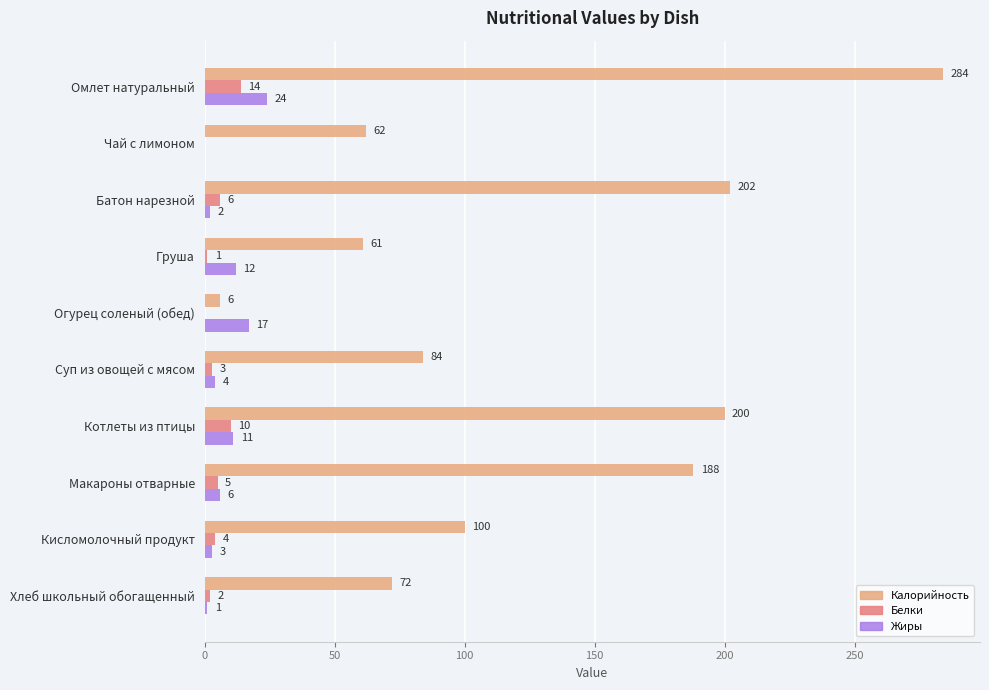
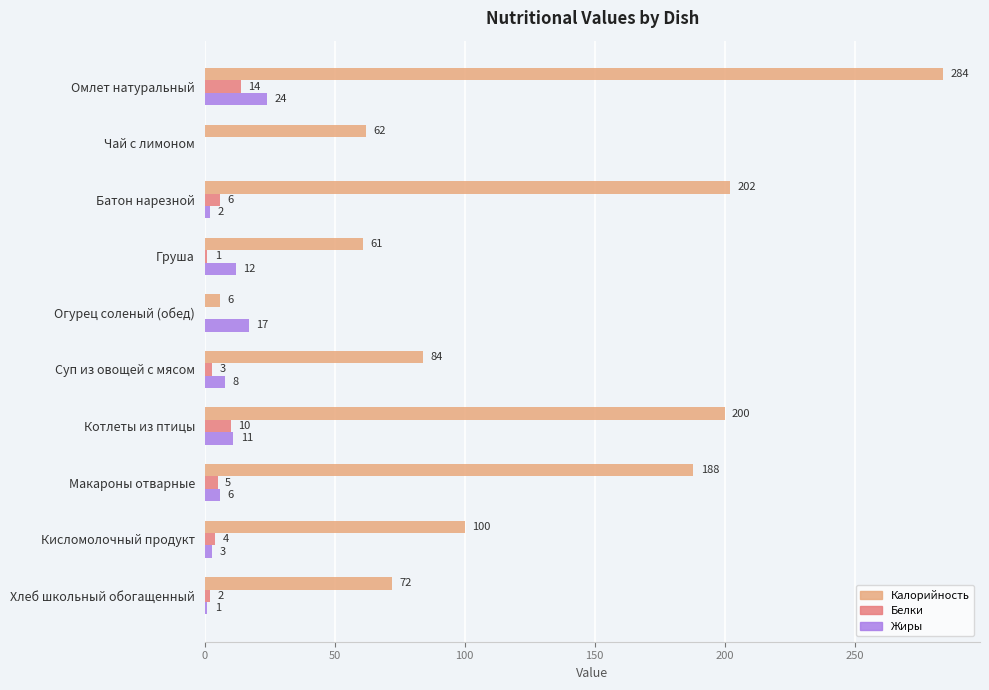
  {
    "Жиры": {
      "Омлет натуральный": 24,
      "Батон нарезной": 2,
      "Груша": 12,
      "Огурец соленый (обед)": 17,
-     "Суп из овощей с мясом": 4,
+     "Суп из овощей с мясом": 8,
      "Котлеты из птицы": 11,
      "Макароны отварные": 6,
      "Кисломолочный продукт": 3,
      "Хлеб школьный обогащенный": 1
    }
  }
